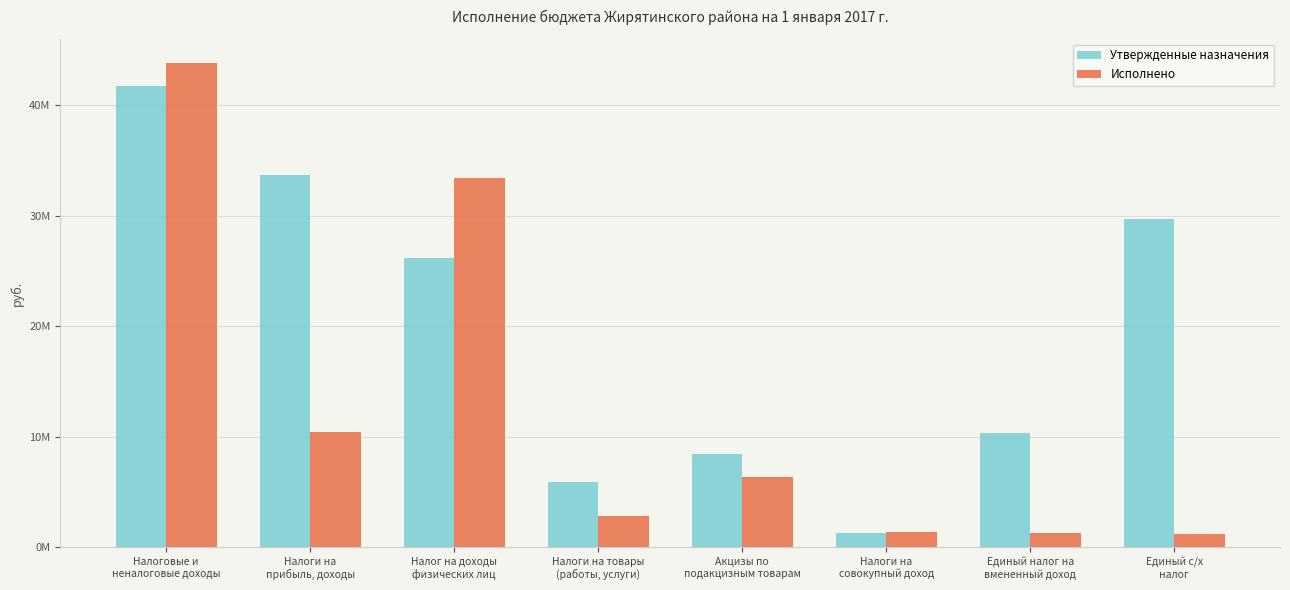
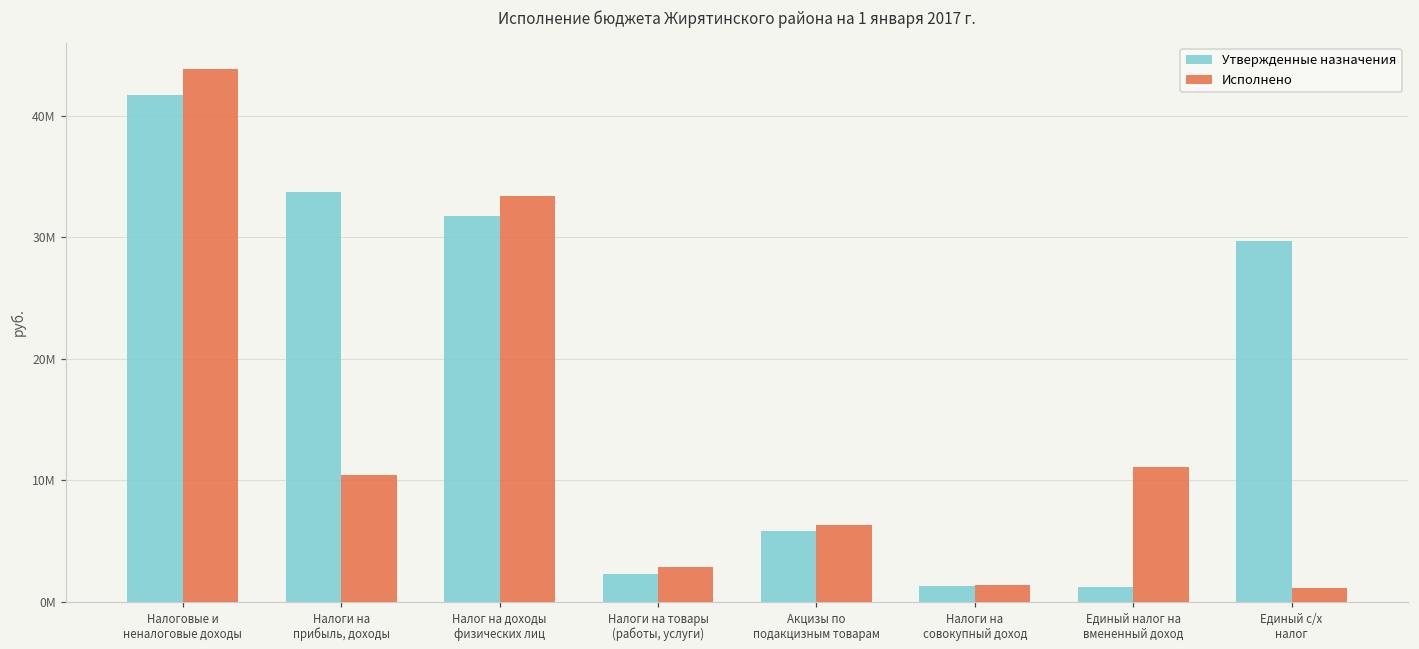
  {
    "Утвержденные назначения": {
      "Налоговые и неналоговые доходы": 41700000,
      "Налоги на прибыль, доходы": 33700000,
-     "Налог на доходы физических лиц": 26100000,
-     "Налоги на товары (работы, услуги)": 5900000,
-     "Акцизы по подакцизным товарам": 8400000,
+     "Налог на доходы физических лиц": 31800000,
+     "Налоги на товары (работы, услуги)": 2300000,
+     "Акцизы по подакцизным товарам": 5900000,
      "Налоги на совокупный доход": 1300000,
-     "Единый налог на вмененный доход": 10300000,
+     "Единый налог на вмененный доход": 1300000,
      "Единый с/х налог": 29700000
    },
    "Исполнено": {
      "Налоговые и неналоговые доходы": 43800000,
      "Налоги на прибыль, доходы": 10400000,
      "Налог на доходы физических лиц": 33400000,
      "Налоги на товары (работы, услуги)": 2900000,
      "Акцизы по подакцизным товарам": 6300000,
      "Налоги на совокупный доход": 1400000,
-     "Единый налог на вмененный доход": 1200000,
+     "Единый налог на вмененный доход": 11100000,
      "Единый с/х налог": 1200000
    }
  }
